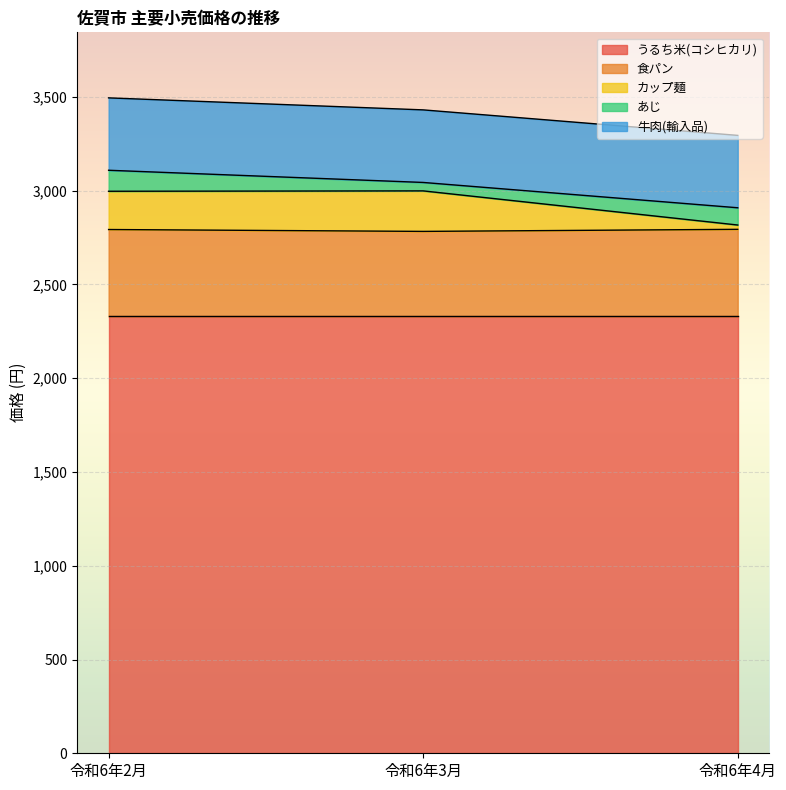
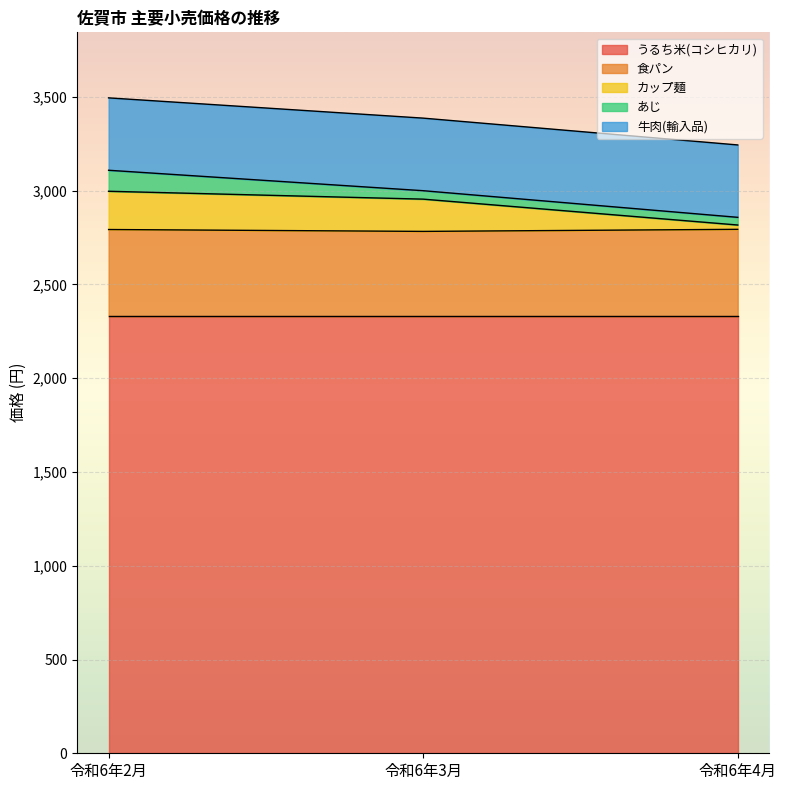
  {
    "カップ麺": {
      "令和6年2月": 200,
-     "令和6年3月": 220,
+     "令和6年3月": 170,
      "令和6年4月": 20
    },
    "あじ": {
      "令和6年2月": 110,
      "令和6年3月": 50,
-     "令和6年4月": 90
+     "令和6年4月": 40
    },
    "牛肉(輸入品)": {
      "令和6年2月": 390,
      "令和6年3月": 390
    }
  }
